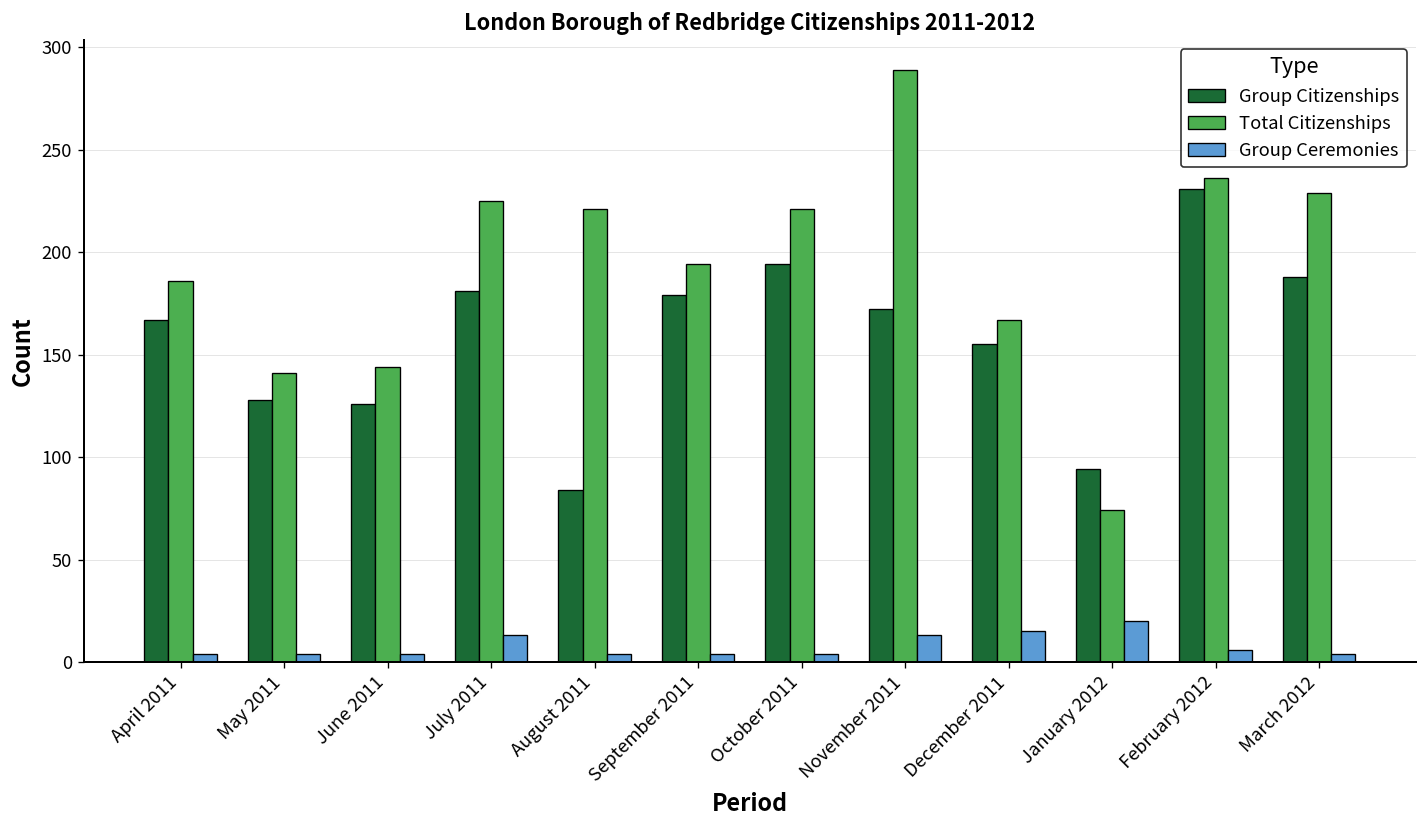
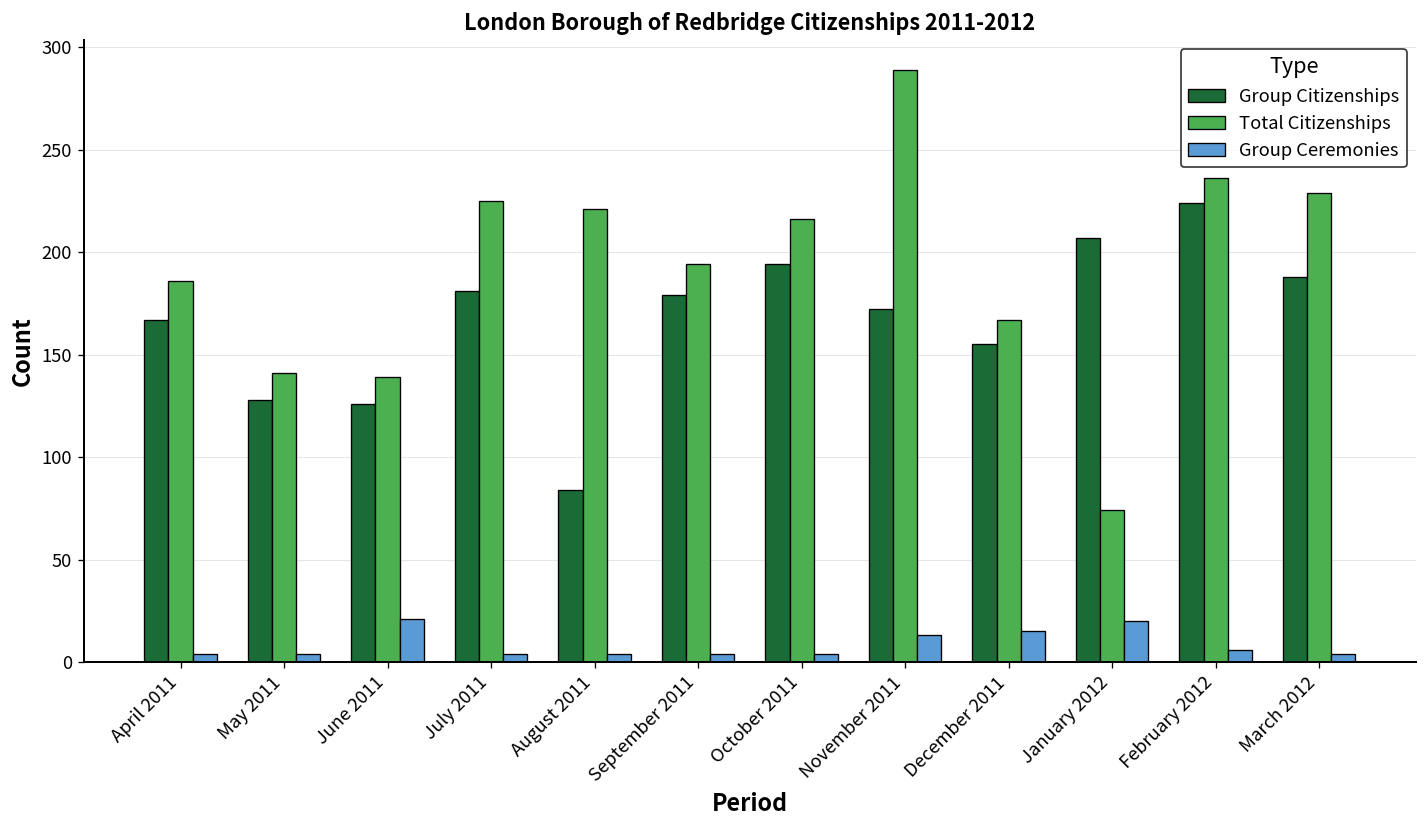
  {
    "Group Citizenships": {
      "April 2011": 167,
      "May 2011": 128,
      "June 2011": 126,
      "July 2011": 181,
      "August 2011": 84,
      "September 2011": 179,
      "October 2011": 194,
      "November 2011": 172,
      "December 2011": 155,
-     "January 2012": 94,
-     "February 2012": 231,
+     "January 2012": 207,
+     "February 2012": 224,
      "March 2012": 188
    },
    "Total Citizenships": {
      "April 2011": 186,
      "May 2011": 141,
-     "June 2011": 144,
+     "June 2011": 139,
      "July 2011": 225,
      "August 2011": 221,
      "September 2011": 194,
-     "October 2011": 221,
+     "October 2011": 216,
      "November 2011": 289,
      "December 2011": 167,
      "January 2012": 74,
      "February 2012": 236,
      "March 2012": 229
    },
    "Group Ceremonies": {
      "April 2011": 4,
      "May 2011": 4,
-     "June 2011": 4,
-     "July 2011": 13,
+     "June 2011": 21,
+     "July 2011": 4,
      "August 2011": 4,
      "September 2011": 4,
      "October 2011": 4,
      "November 2011": 13,
      "December 2011": 15,
      "January 2012": 20,
      "February 2012": 6,
      "March 2012": 4
    }
  }
